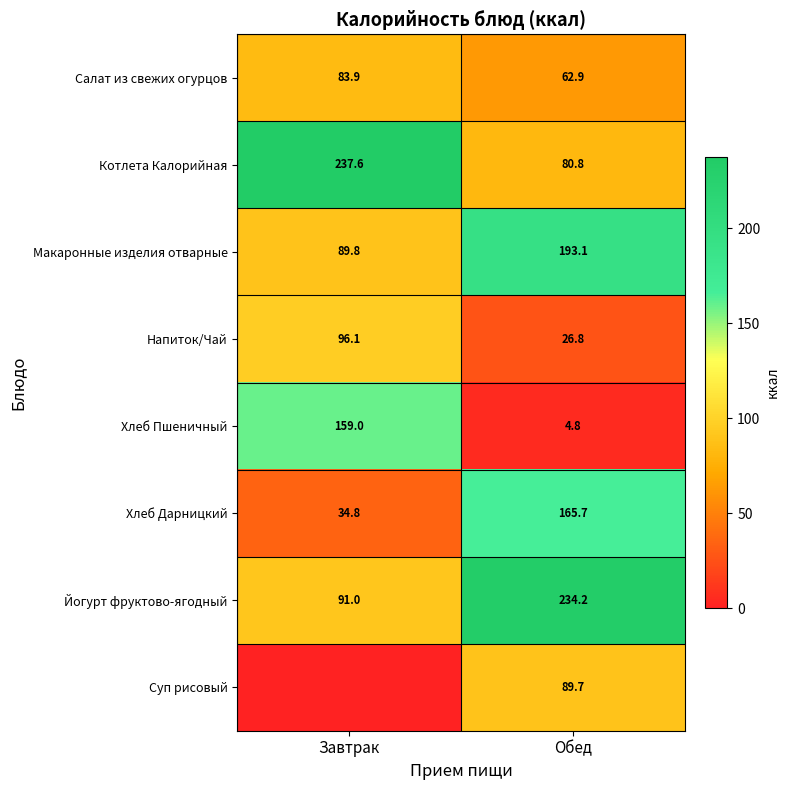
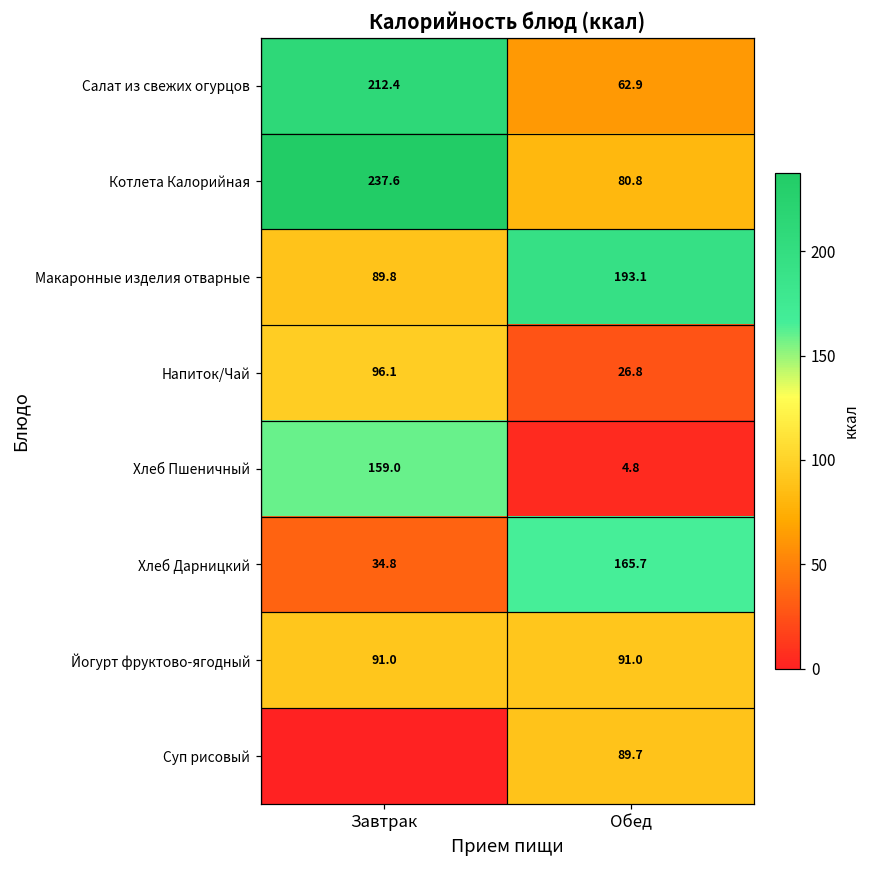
  {
    "Салат из свежих огурцов": {
-     "Завтрак": 83.9,
+     "Завтрак": 212.4,
      "Обед": 62.9
    },
    "Котлета Калорийная": {
      "Завтрак": 237.6,
      "Обед": 80.8
    },
    "Макаронные изделия отварные": {
      "Завтрак": 89.8,
      "Обед": 193.1
    },
    "Напиток/Чай": {
      "Завтрак": 96.1,
      "Обед": 26.8
    },
    "Хлеб Пшеничный": {
      "Завтрак": 159.0,
      "Обед": 4.8
    },
    "Хлеб Дарницкий": {
      "Завтрак": 34.8,
      "Обед": 165.7
    },
    "Йогурт фруктово-ягодный": {
      "Завтрак": 91.0,
-     "Обед": 234.2
+     "Обед": 91.0
    },
    "Суп рисовый": {
      "Обед": 89.7
    }
  }
